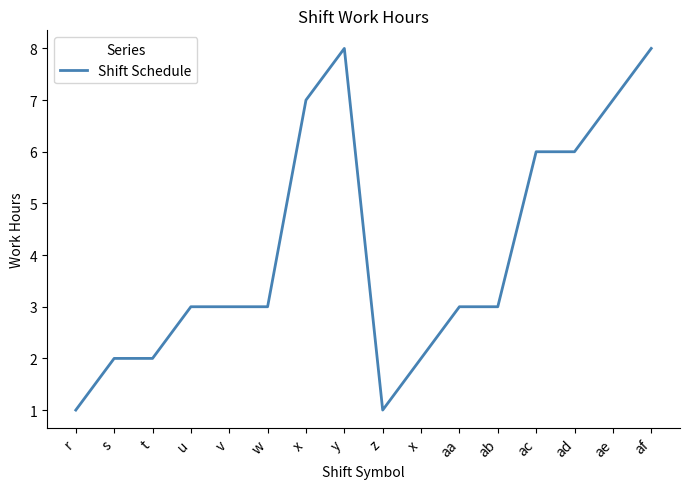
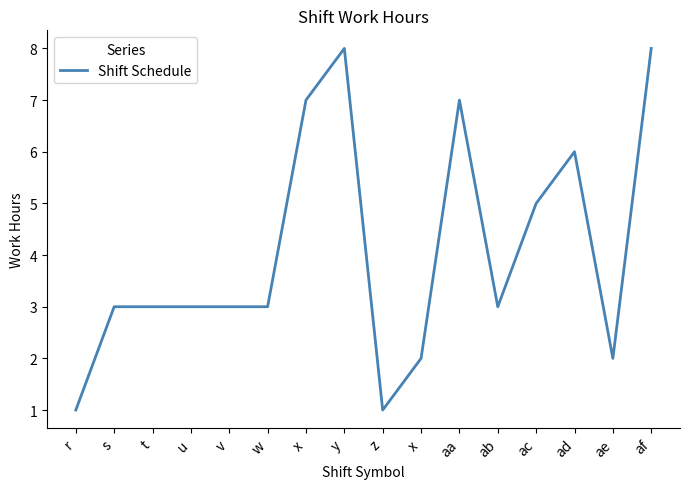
  {
    "r": 1,
-   "s": 2,
-   "t": 2,
+   "s": 3,
+   "t": 3,
    "u": 3,
    "v": 3,
    "w": 3,
    "y": 8,
    "z": 1,
-   "aa": 3,
+   "aa": 7,
    "ab": 3,
-   "ac": 6,
+   "ac": 5,
    "ad": 6,
-   "ae": 7,
+   "ae": 2,
    "af": 8
  }
